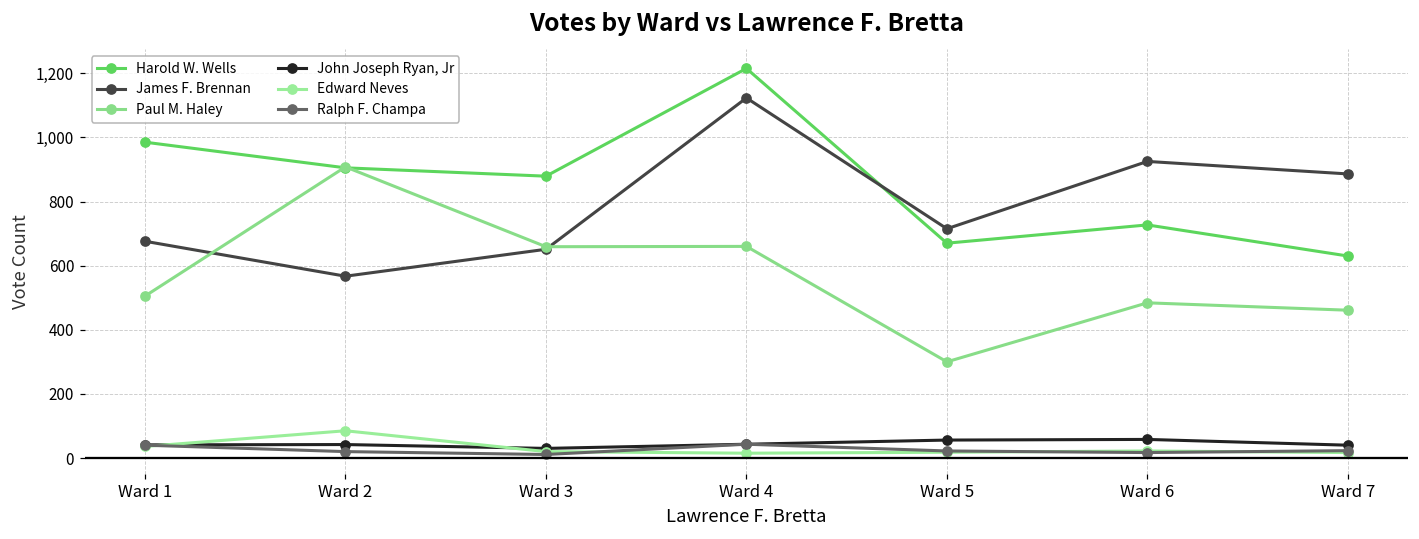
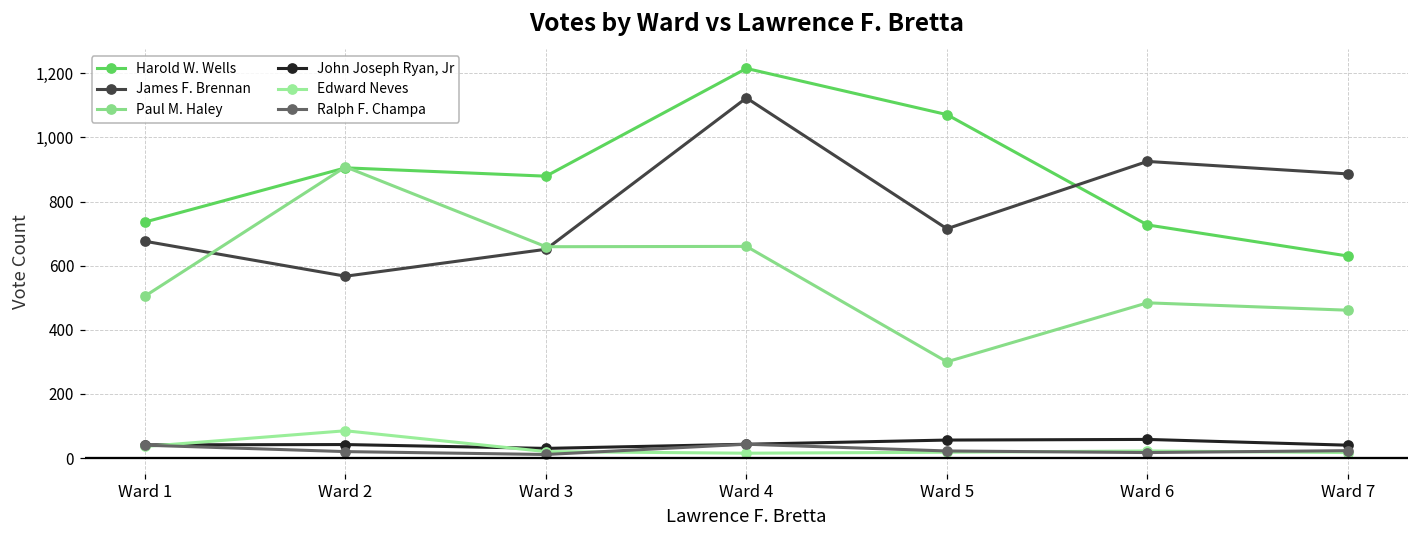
  {
    "Harold W. Wells": {
-     "Ward 1": "990",
+     "Ward 1": "740",
      "Ward 3": "880",
      "Ward 4": "1,220",
-     "Ward 5": "670",
+     "Ward 5": "1,070",
      "Ward 6": "730",
      "Ward 7": "630"
    }
  }
